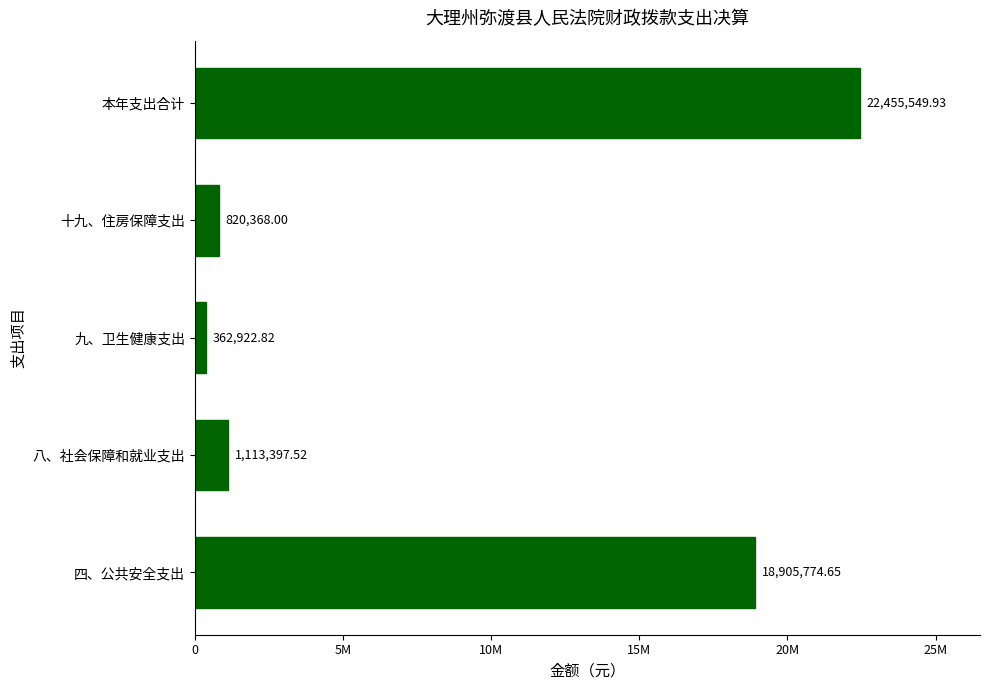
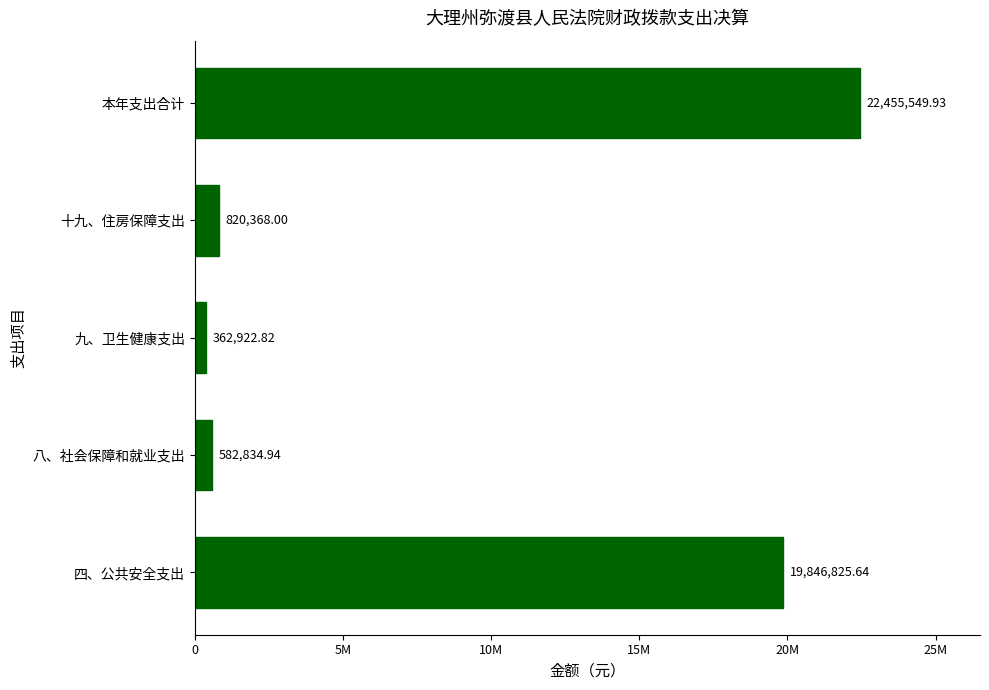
  {
    "本年支出合计": "22,455,549.93",
    "十九、住房保障支出": "820,368.00",
    "九、卫生健康支出": "362,922.82",
-   "八、社会保障和就业支出": "1,113,397.52",
-   "四、公共安全支出": "18,905,774.65"
+   "八、社会保障和就业支出": "582,834.94",
+   "四、公共安全支出": "19,846,825.64"
  }
